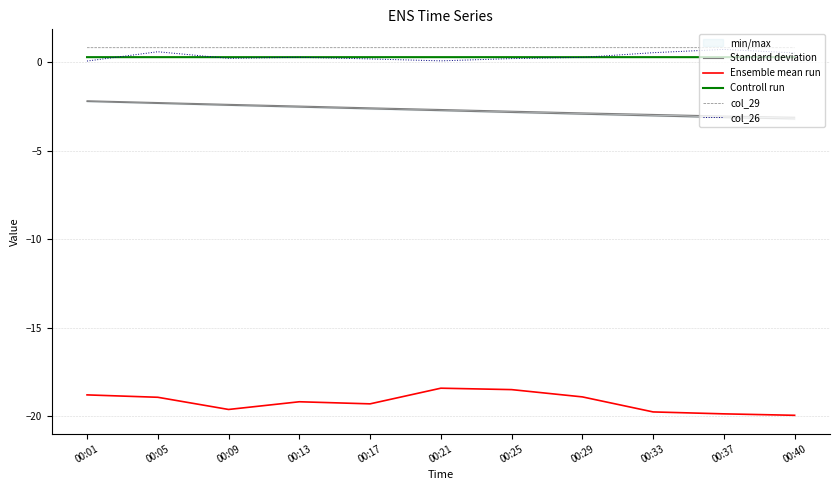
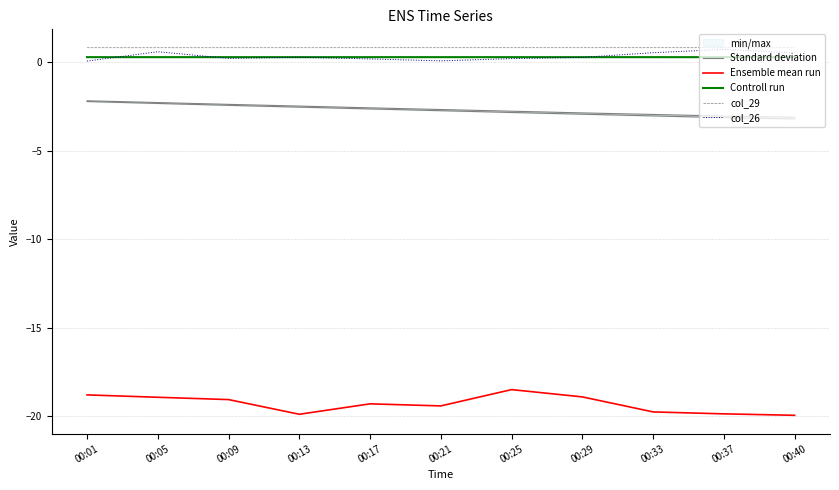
  {
    "Ensemble mean run": {
      "00:01": -18.8,
      "00:05": -18.9,
-     "00:09": -19.6,
-     "00:13": -19.2,
+     "00:09": -19.1,
+     "00:13": -19.9,
      "00:17": -19.3,
-     "00:21": -18.4,
+     "00:21": -19.4,
      "00:25": -18.5,
      "00:29": -18.9,
      "00:33": -19.8,
      "00:37": -19.9,
      "00:40": -19.9
    },
    "Controll run": {
      "00:01": 0.3,
      "00:05": 0.3,
      "00:21": 0.3,
      "00:33": 0.3
    },
    "col_26": {
      "00:01": 0.1,
      "00:05": 0.6,
      "00:21": 0.1,
      "00:33": 0.5
    }
  }
